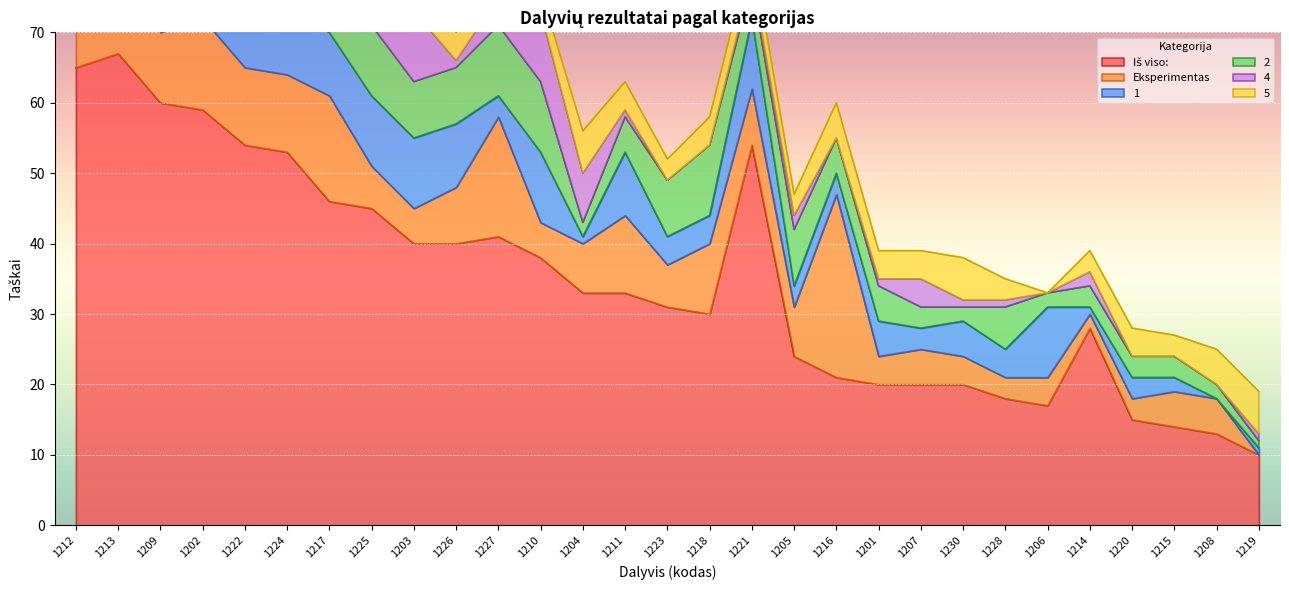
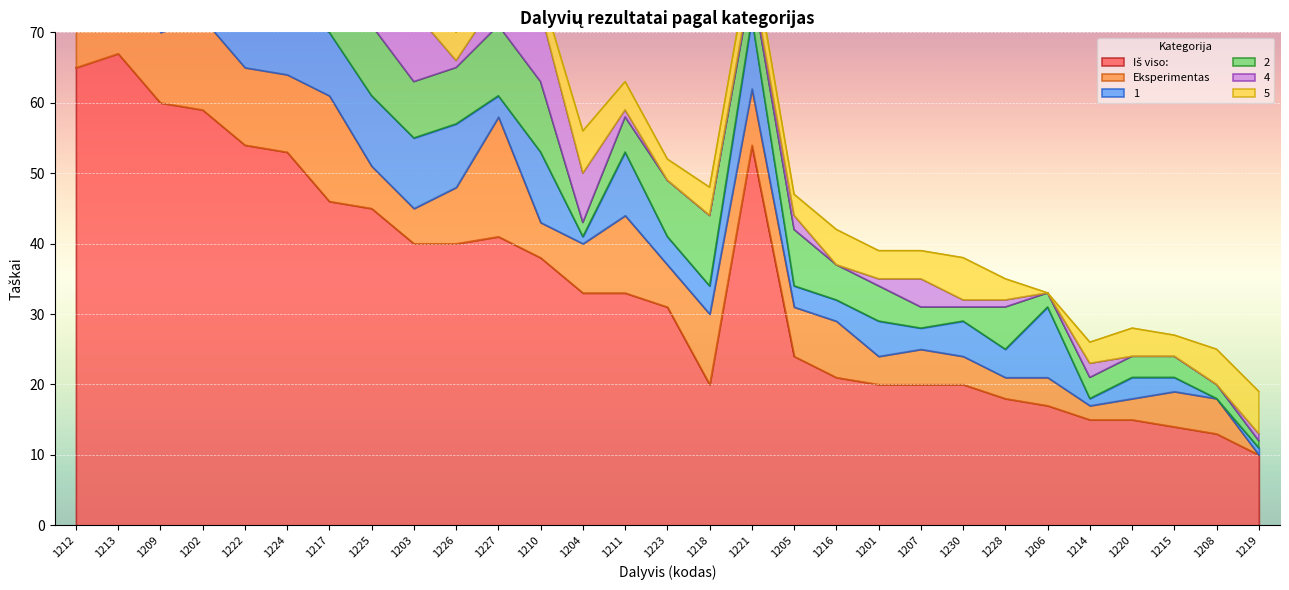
  {
    "Iš viso:": {
      "1212": 65,
      "1213": 67,
      "1209": 60,
      "1202": 59,
      "1222": 54,
      "1224": 53,
      "1217": 46,
      "1225": 45,
      "1203": 40,
      "1226": 40,
      "1227": 41,
      "1210": 38,
      "1204": 33,
      "1211": 33,
      "1223": 31,
-     "1218": 30,
+     "1218": 20,
      "1221": 54,
      "1205": 24,
      "1216": 21,
      "1201": 20,
      "1207": 20,
      "1230": 20,
      "1228": 18,
      "1206": 17,
-     "1214": 28,
+     "1214": 15,
      "1220": 15,
      "1215": 14,
      "1208": 13
    },
    "Eksperimentas": {
      "1209": 10,
      "1222": 11,
      "1224": 11,
      "1217": 15,
      "1225": 6,
      "1203": 5,
      "1226": 8,
      "1227": 17,
      "1210": 5,
      "1204": 7,
      "1211": 11,
      "1223": 6,
      "1218": 10,
      "1221": 8,
      "1205": 7,
-     "1216": 26,
+     "1216": 8,
      "1201": 4,
      "1207": 5,
      "1230": 4,
      "1228": 3,
      "1206": 4,
      "1214": 2,
      "1220": 3,
      "1215": 5
    },
    "1": {
      "1217": 9,
      "1225": 10,
      "1203": 10,
      "1226": 9,
      "1227": 3,
      "1210": 10,
      "1204": 1,
      "1211": 9,
      "1223": 4,
      "1218": 4,
      "1205": 3,
      "1216": 3,
      "1201": 5,
      "1207": 3,
      "1230": 5,
      "1228": 4,
      "1206": 10,
      "1214": 1,
      "1220": 3,
      "1215": 2,
      "1219": 1
    },
    "2": {
      "1203": 8,
      "1226": 8,
      "1210": 10,
      "1204": 2,
      "1211": 5,
      "1205": 8,
      "1201": 5,
      "1207": 3,
      "1230": 2,
      "1228": 6,
      "1214": 3,
      "1219": 1
    },
    "4": {
      "1226": 1,
      "1204": 7,
      "1211": 1,
      "1205": 2,
      "1201": 1,
      "1207": 4,
      "1230": 1,
      "1228": 1,
      "1214": 2,
      "1219": 1
    },
    "5": {
      "1226": 4,
      "1204": 6,
      "1211": 4,
      "1223": 3,
      "1218": 4,
      "1205": 3,
      "1216": 5,
      "1201": 4,
      "1207": 4,
      "1230": 6,
      "1228": 3,
      "1214": 3,
      "1220": 4,
      "1215": 3,
      "1208": 5,
      "1219": 6
    }
  }
